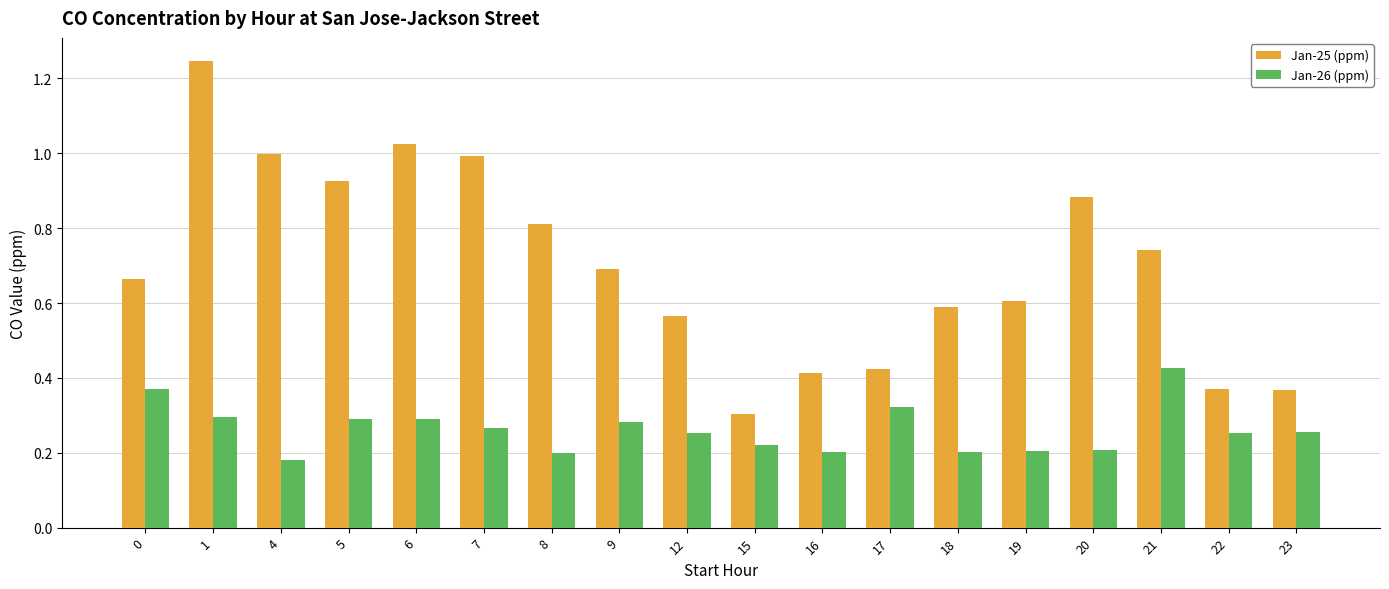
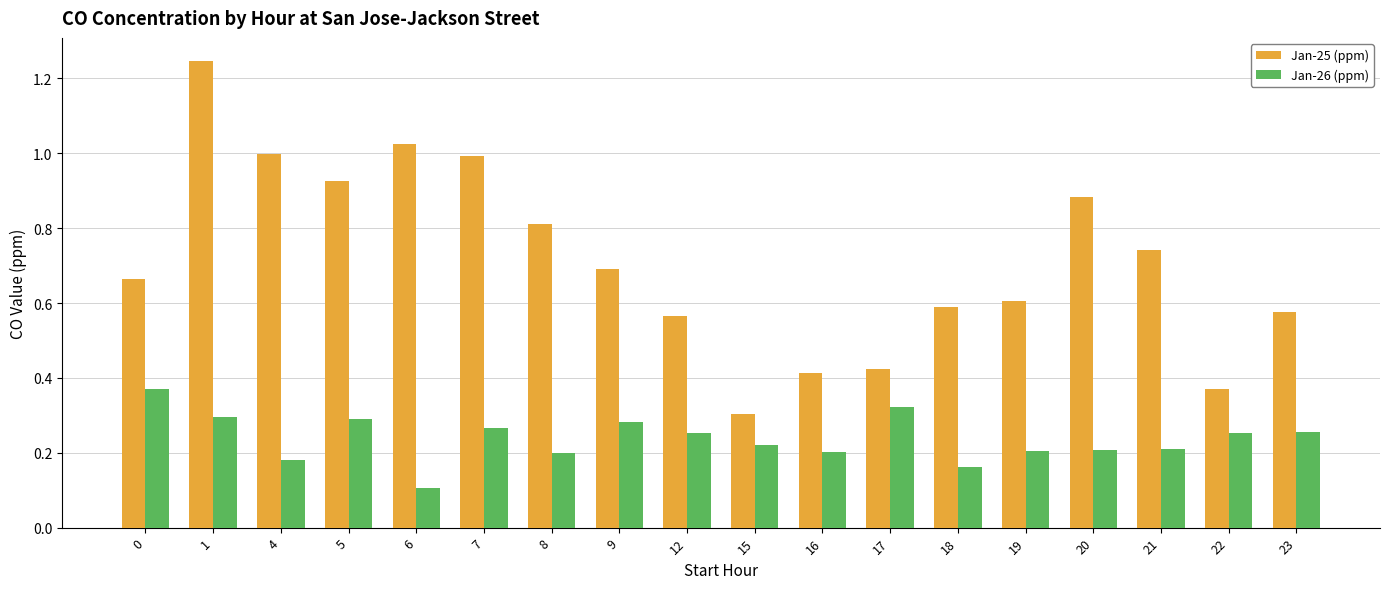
  {
    "Jan-25 (ppm)": {
      "0": 0.66,
      "1": 1.25,
      "4": 1.00,
      "5": 0.93,
      "6": 1.03,
      "7": 0.99,
      "8": 0.81,
      "9": 0.69,
      "12": 0.57,
      "15": 0.30,
      "16": 0.41,
      "17": 0.43,
      "18": 0.59,
      "19": 0.61,
      "20": 0.88,
      "21": 0.74,
      "22": 0.37,
-     "23": 0.37
+     "23": 0.58
    },
    "Jan-26 (ppm)": {
      "0": 0.37,
      "1": 0.30,
      "4": 0.18,
      "5": 0.29,
-     "6": 0.29,
+     "6": 0.11,
      "7": 0.27,
      "8": 0.20,
      "9": 0.28,
      "12": 0.25,
      "15": 0.22,
      "16": 0.20,
      "17": 0.32,
-     "18": 0.20,
+     "18": 0.16,
      "19": 0.20,
      "20": 0.21,
-     "21": 0.43,
+     "21": 0.21,
      "22": 0.25,
      "23": 0.26
    }
  }
